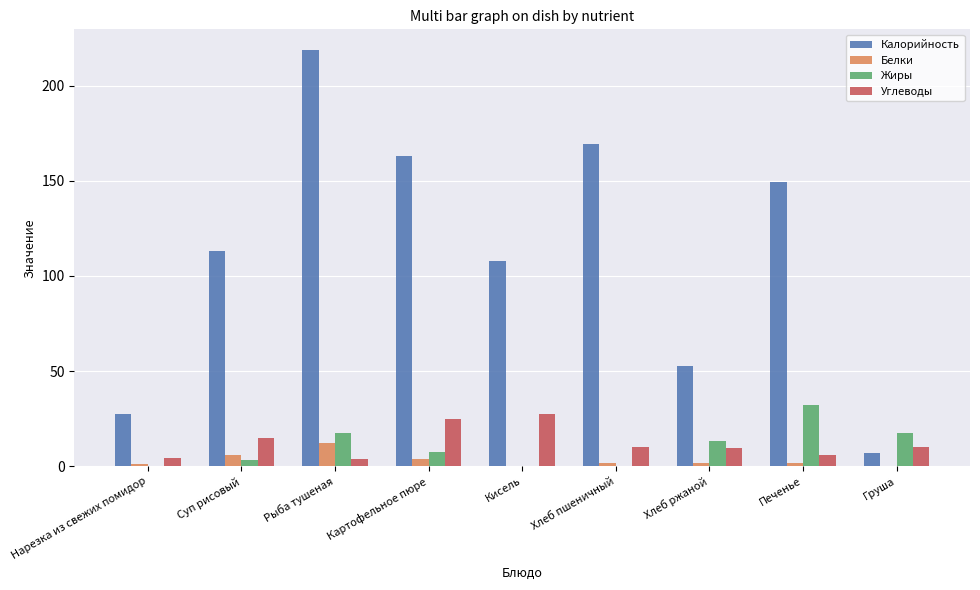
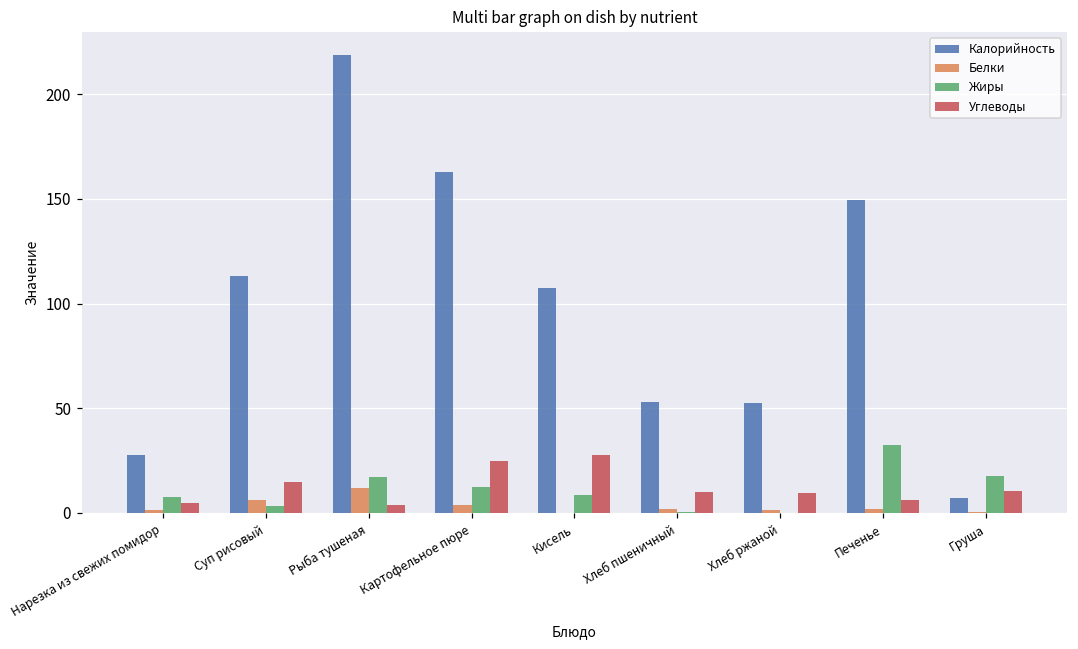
  {
    "Калорийность": {
      "Нарезка из свежих помидор": 28,
      "Суп рисовый": 113,
      "Рыба тушеная": 219,
      "Картофельное пюре": 163,
      "Кисель": 108,
-     "Хлеб пшеничный": 169,
+     "Хлеб пшеничный": 53,
      "Хлеб ржаной": 53,
      "Печенье": 150,
      "Груша": 7
    },
    "Жиры": {
-     "Нарезка из свежих помидор": 0,
+     "Нарезка из свежих помидор": 8,
      "Суп рисовый": 3,
      "Рыба тушеная": 17,
-     "Картофельное пюре": 8,
-     "Кисель": 0,
-     "Хлеб ржаной": 13,
+     "Картофельное пюре": 12,
+     "Кисель": 9,
+     "Хлеб ржаной": 0,
      "Печенье": 32,
      "Груша": 18
    }
  }
